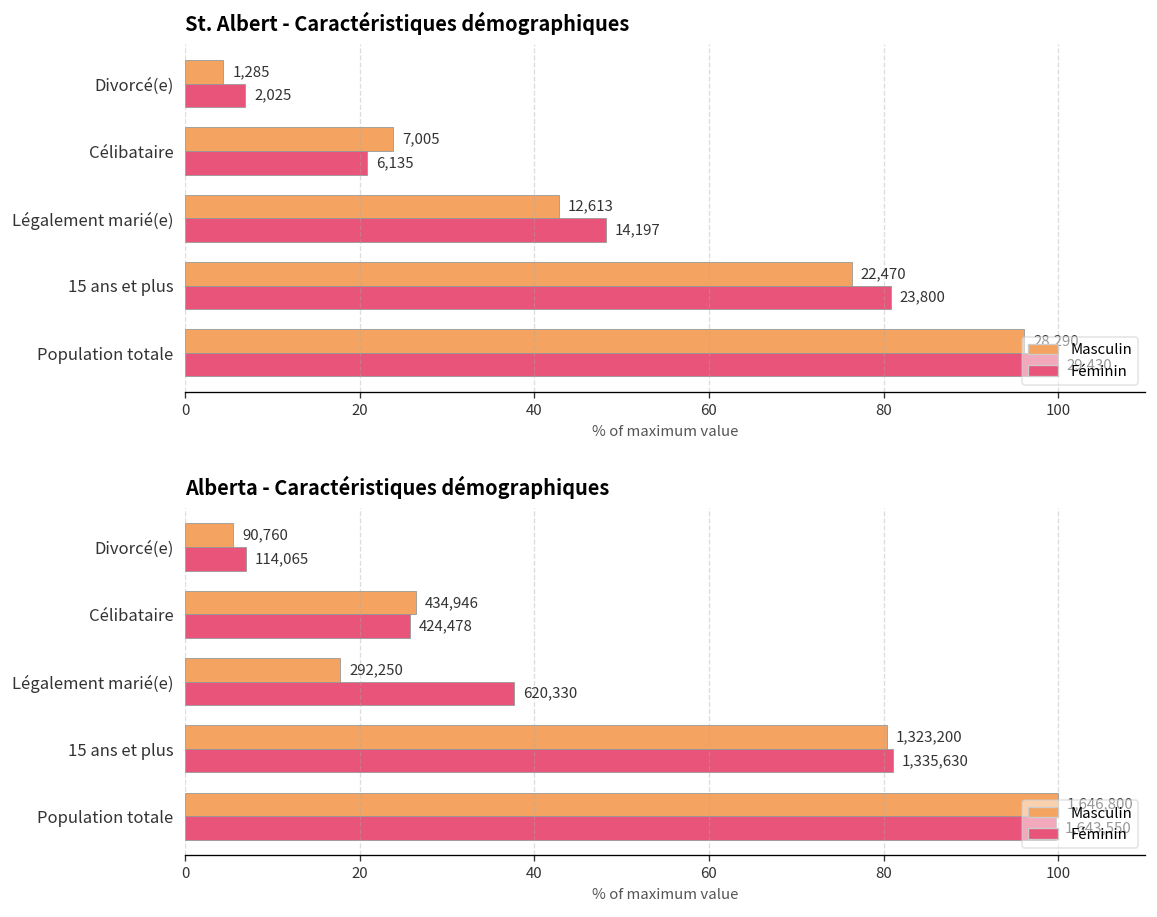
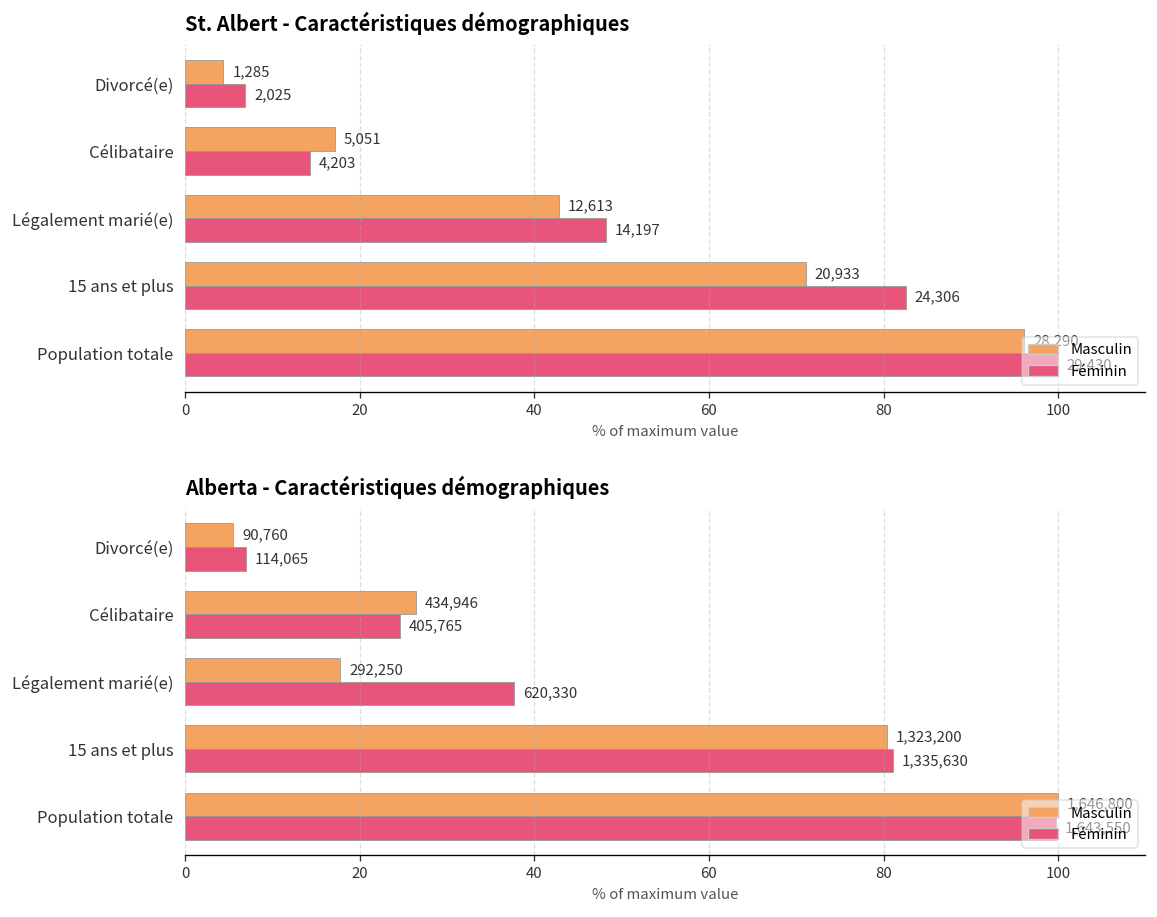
  {
    "St. Albert - Caractéristiques démographiques": {
      "Masculin": {
-       "Célibataire": "7,005",
-       "15 ans et plus": "22,470"
+       "Célibataire": "5,051",
+       "15 ans et plus": "20,933"
      },
      "Féminin": {
-       "Célibataire": "6,135",
-       "15 ans et plus": "23,800"
+       "Célibataire": "4,203",
+       "15 ans et plus": "24,306"
      }
    },
    "Alberta - Caractéristiques démographiques": {
      "Féminin": {
-       "Célibataire": "424,478"
+       "Célibataire": "405,765"
      }
    }
  }
